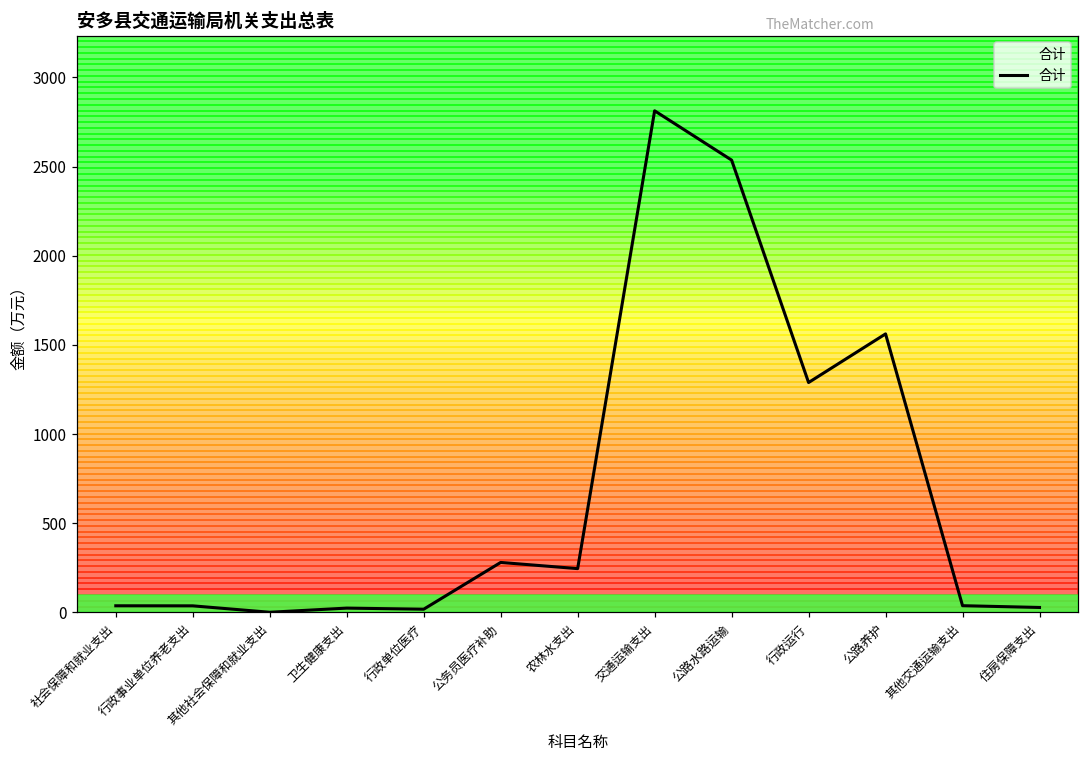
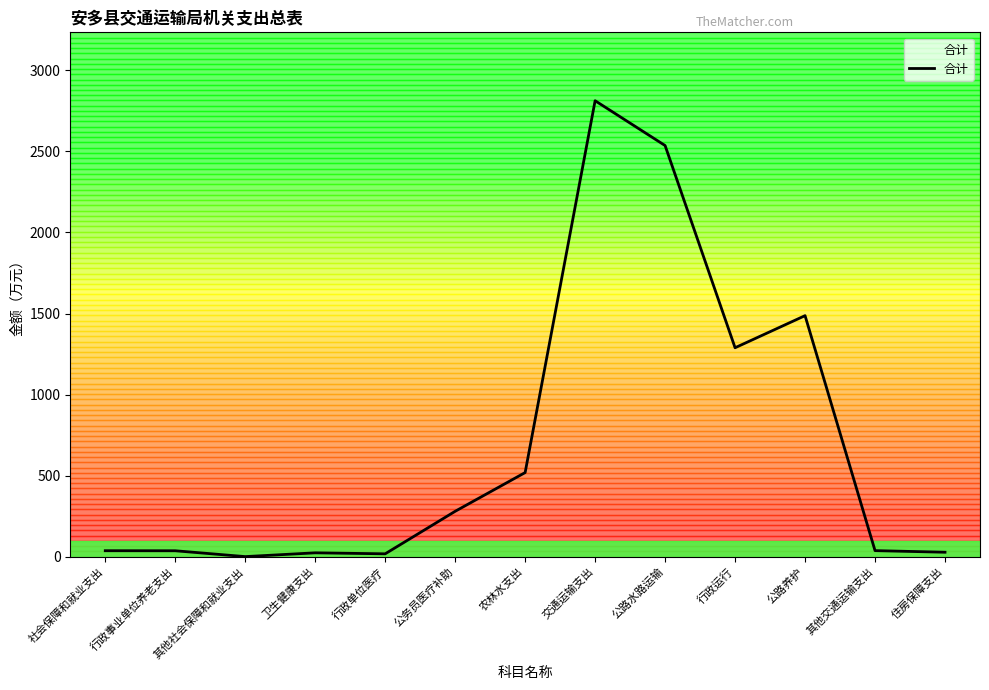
  {
    "公务员医疗补助": 280,
-   "农林水支出": 250,
+   "农林水支出": 520,
    "交通运输支出": 2810,
    "公路水路运输": 2540,
    "行政运行": 1290,
-   "公路养护": 1560
+   "公路养护": 1490
  }
